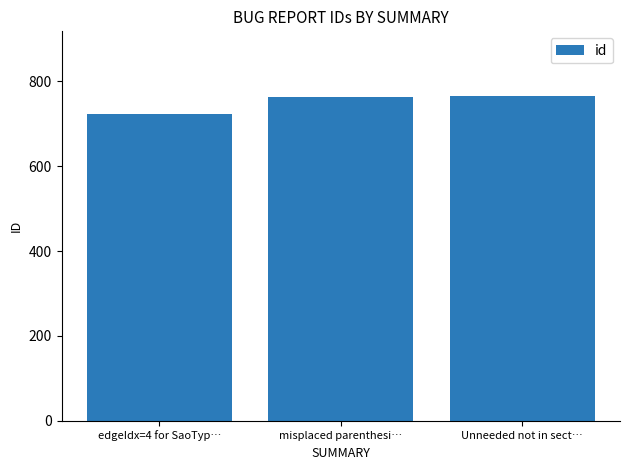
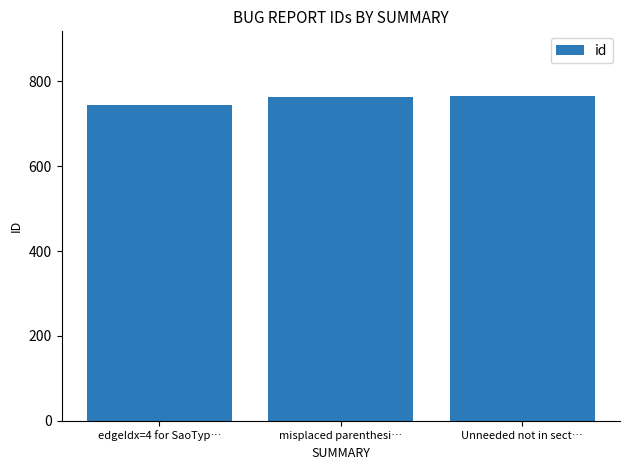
  {
-   "edgeIdx=4 for SaoTyp…": 720,
+   "edgeIdx=4 for SaoTyp…": 750,
    "misplaced parenthesi…": 760,
    "Unneeded not in sect…": 770
  }
